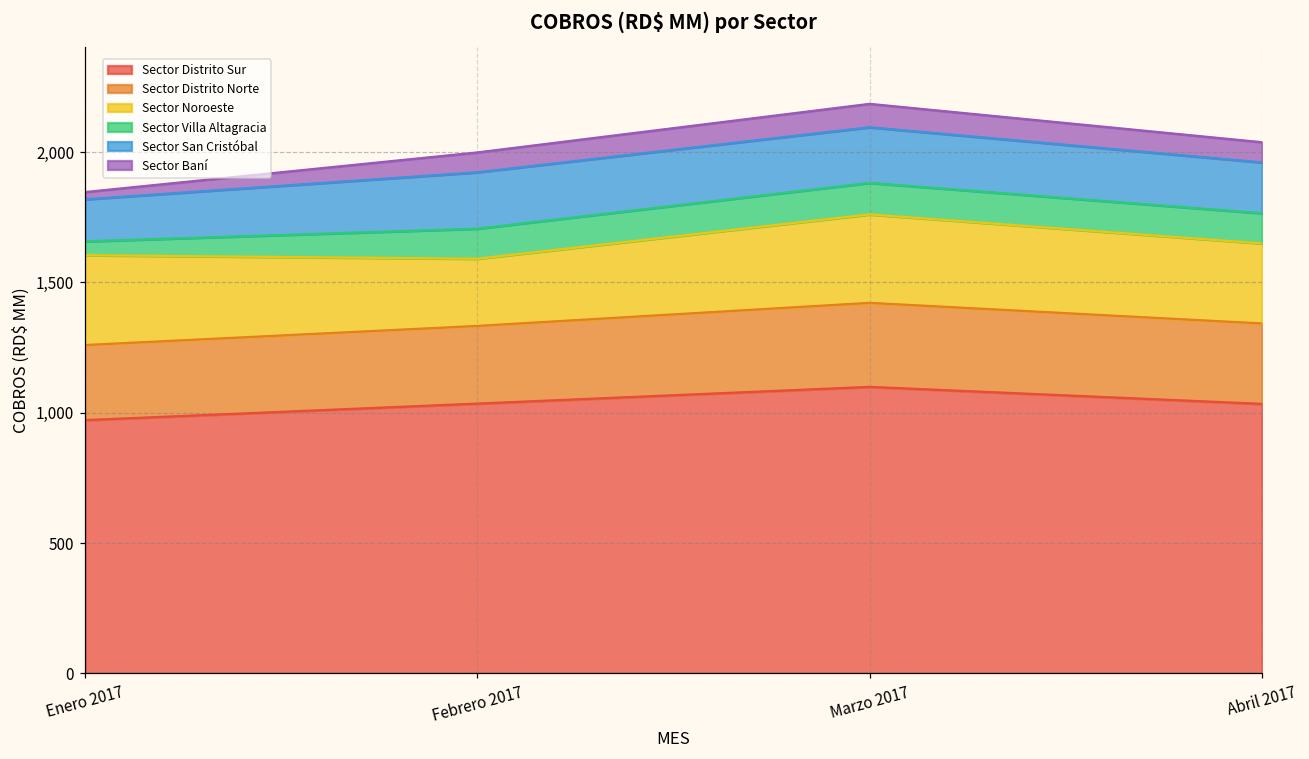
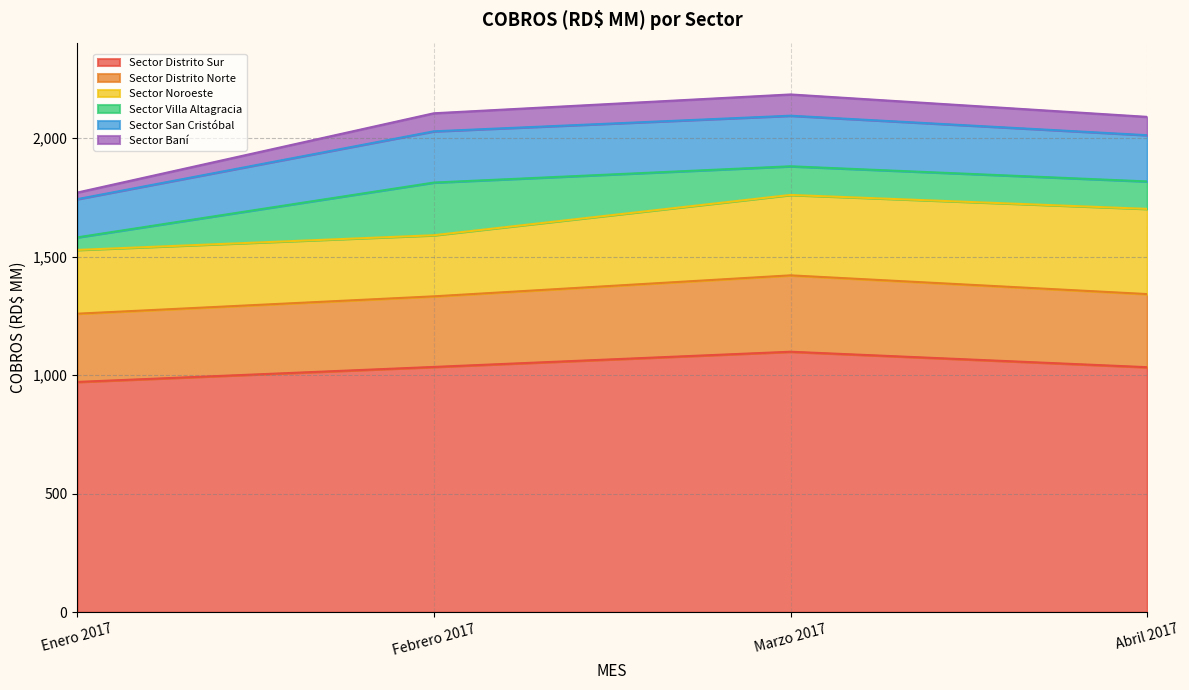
  {
    "Sector Noroeste": {
-     "Enero 2017": 340,
+     "Enero 2017": 270,
      "Febrero 2017": 260,
      "Marzo 2017": 340,
-     "Abril 2017": 310
+     "Abril 2017": 360
    },
    "Sector Villa Altagracia": {
      "Enero 2017": 50,
-     "Febrero 2017": 120,
+     "Febrero 2017": 220,
      "Marzo 2017": 120,
      "Abril 2017": 120
    },
    "Sector San Cristóbal": {
      "Enero 2017": 160,
      "Febrero 2017": 220,
      "Marzo 2017": 210,
      "Abril 2017": 200
    },
    "Sector Baní": {
      "Enero 2017": 30,
      "Febrero 2017": 80,
      "Marzo 2017": 90,
      "Abril 2017": 80
    }
  }
